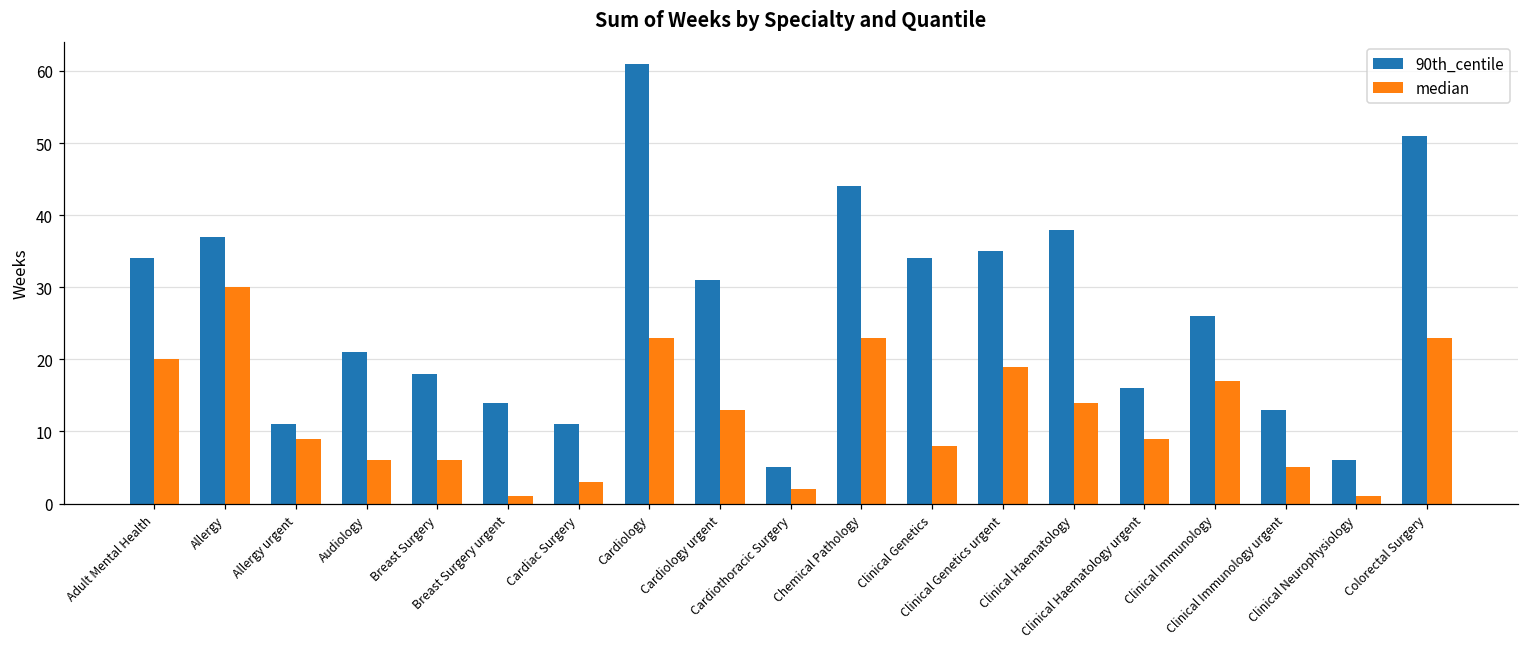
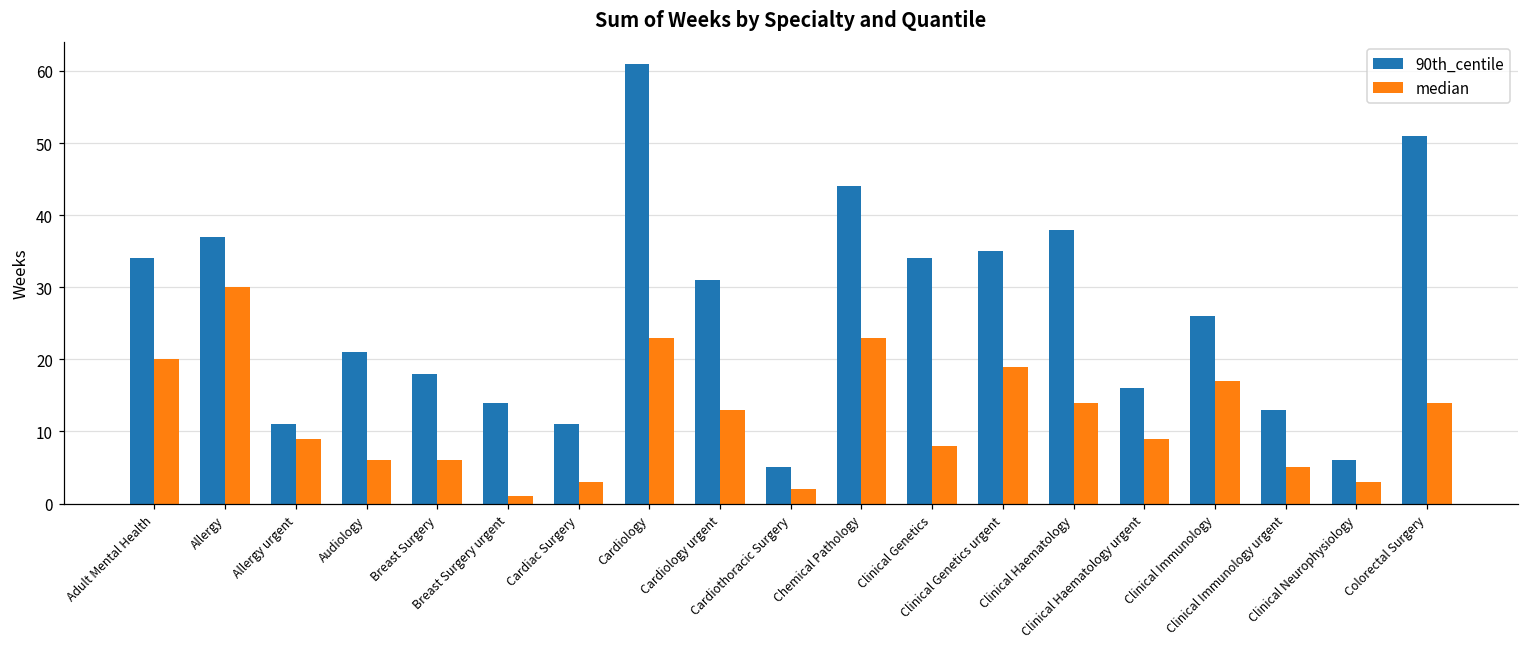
  {
    "90th_centile": {
      "Adult Mental Health": 34,
      "Allergy": 37,
      "Allergy urgent": 11,
      "Audiology": 21,
      "Breast Surgery": 18,
      "Breast Surgery urgent": 14,
      "Cardiac Surgery": 11,
      "Cardiology": 61,
      "Cardiology urgent": 31,
      "Cardiothoracic Surgery": 5,
      "Chemical Pathology": 44,
      "Clinical Genetics": 34,
      "Clinical Genetics urgent": 35,
      "Clinical Haematology": 38,
      "Clinical Haematology urgent": 16,
      "Clinical Immunology": 26,
      "Clinical Immunology urgent": 13,
      "Clinical Neurophysiology": 6,
      "Colorectal Surgery": 51
    },
    "median": {
      "Adult Mental Health": 20,
      "Allergy": 30,
      "Allergy urgent": 9,
      "Audiology": 6,
      "Breast Surgery": 6,
      "Breast Surgery urgent": 1,
      "Cardiac Surgery": 3,
      "Cardiology": 23,
      "Cardiology urgent": 13,
      "Cardiothoracic Surgery": 2,
      "Chemical Pathology": 23,
      "Clinical Genetics": 8,
      "Clinical Genetics urgent": 19,
      "Clinical Haematology": 14,
      "Clinical Haematology urgent": 9,
      "Clinical Immunology": 17,
      "Clinical Immunology urgent": 5,
-     "Clinical Neurophysiology": 1,
-     "Colorectal Surgery": 23
+     "Clinical Neurophysiology": 3,
+     "Colorectal Surgery": 14
    }
  }
